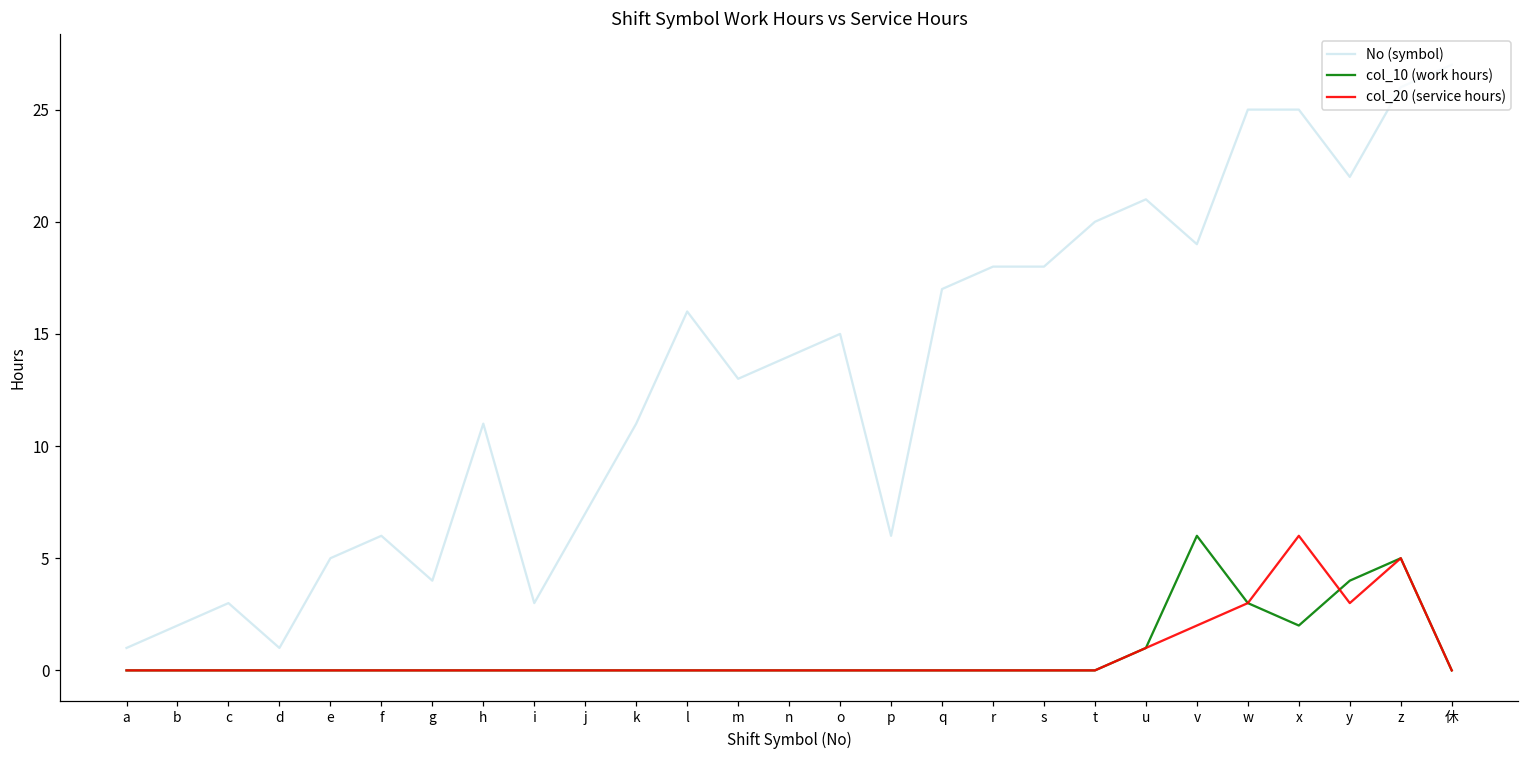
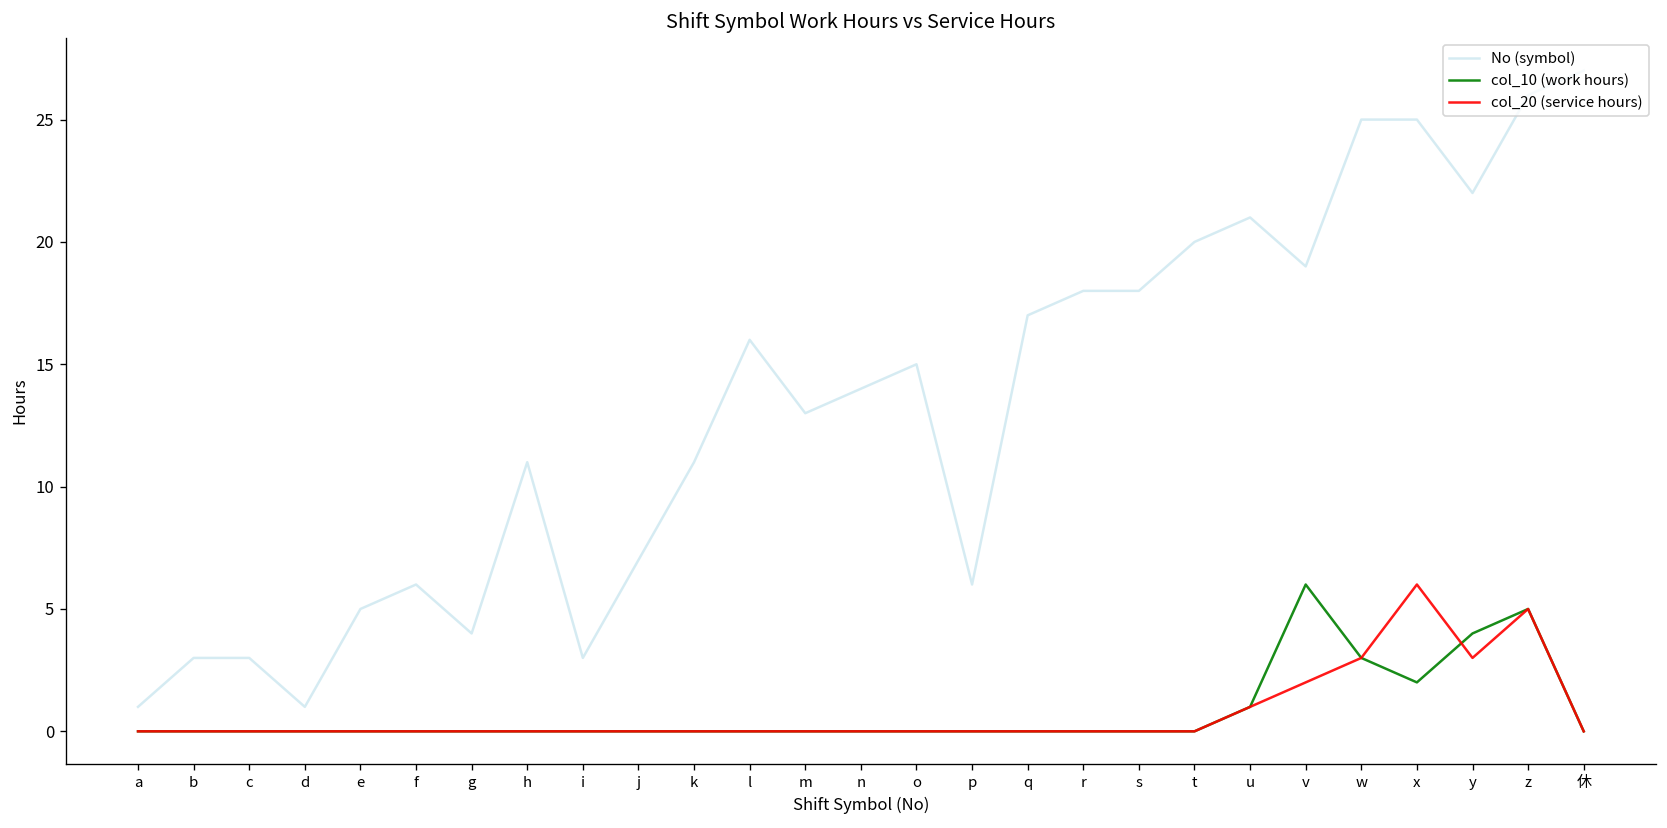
  {
    "No (symbol)": {
      "a": 1,
-     "b": 2,
+     "b": 3,
      "c": 3,
      "d": 1,
      "e": 5,
      "f": 6,
      "g": 4,
      "h": 11,
      "i": 3,
      "j": 7,
      "k": 11,
      "l": 16,
      "m": 13,
      "n": 14,
      "o": 15,
      "p": 6,
      "q": 17,
      "r": 18,
      "s": 18,
      "t": 20,
      "u": 21,
      "v": 19,
      "w": 25,
      "x": 25,
      "y": 22
    },
    "col_10 (work hours)": {
      "v": 6,
      "x": 2,
      "y": 4
    },
    "col_20 (service hours)": {
      "v": 2,
      "x": 6,
      "y": 3
    }
  }
